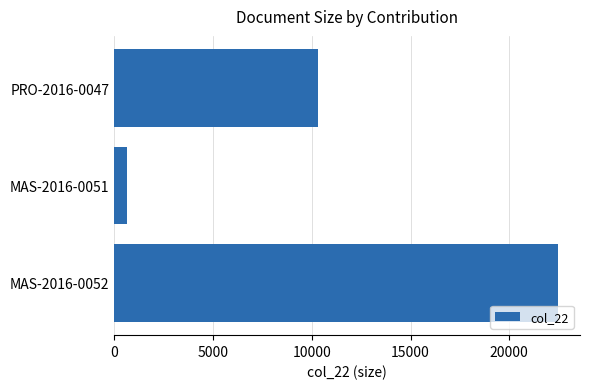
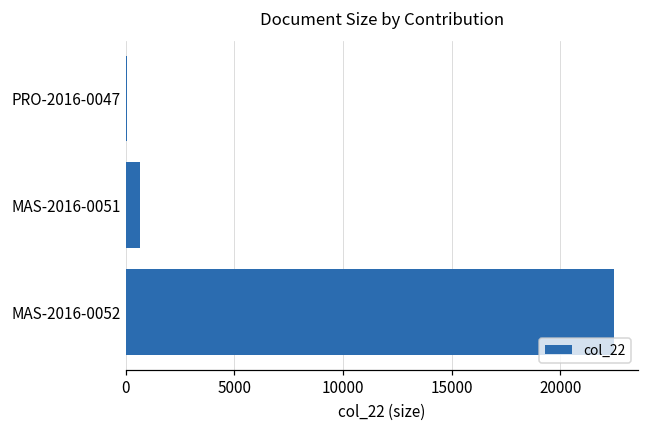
  {
-   "PRO-2016-0047": 10300,
+   "PRO-2016-0047": 100,
    "MAS-2016-0051": 600,
    "MAS-2016-0052": 22500
  }
